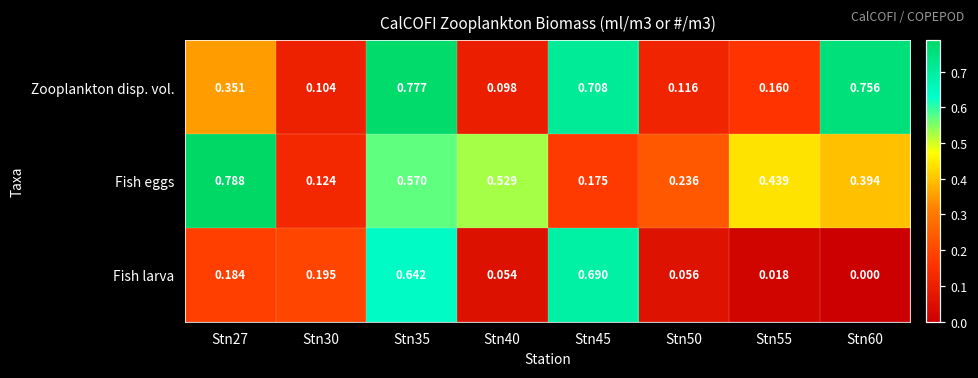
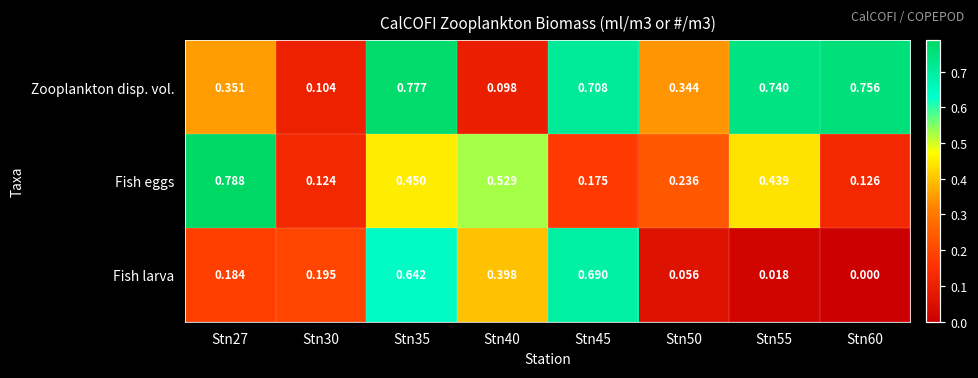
  {
    "Zooplankton disp. vol.": {
      "Stn27": 0.351,
      "Stn30": 0.104,
      "Stn35": 0.777,
      "Stn40": 0.098,
      "Stn45": 0.708,
-     "Stn50": 0.116,
-     "Stn55": 0.160,
+     "Stn50": 0.344,
+     "Stn55": 0.740,
      "Stn60": 0.756
    },
    "Fish eggs": {
      "Stn27": 0.788,
      "Stn30": 0.124,
-     "Stn35": 0.570,
+     "Stn35": 0.450,
      "Stn40": 0.529,
      "Stn45": 0.175,
      "Stn50": 0.236,
      "Stn55": 0.439,
-     "Stn60": 0.394
+     "Stn60": 0.126
    },
    "Fish larva": {
      "Stn27": 0.184,
      "Stn30": 0.195,
      "Stn35": 0.642,
-     "Stn40": 0.054,
+     "Stn40": 0.398,
      "Stn45": 0.690,
      "Stn50": 0.056,
      "Stn55": 0.018,
      "Stn60": 0.000
    }
  }
